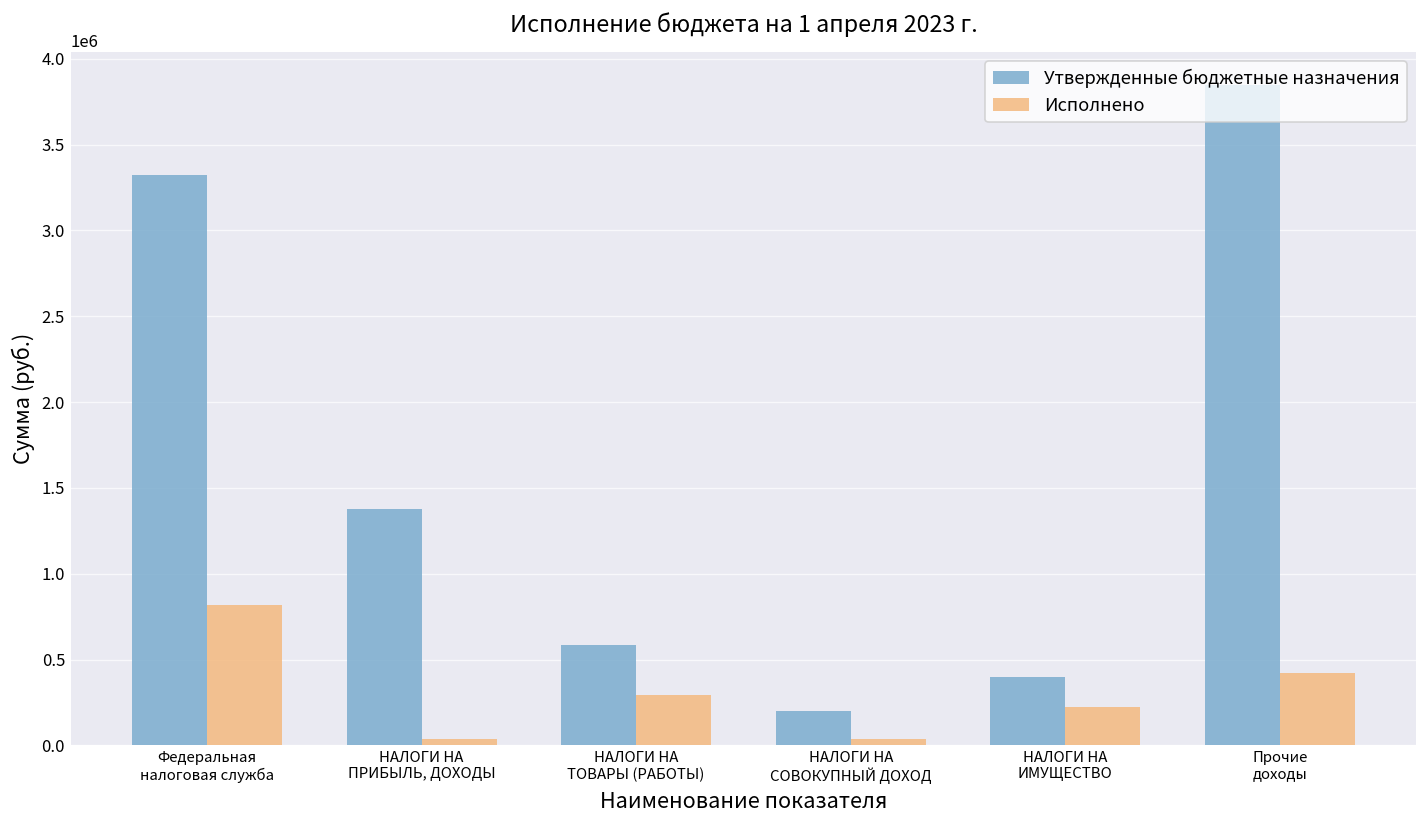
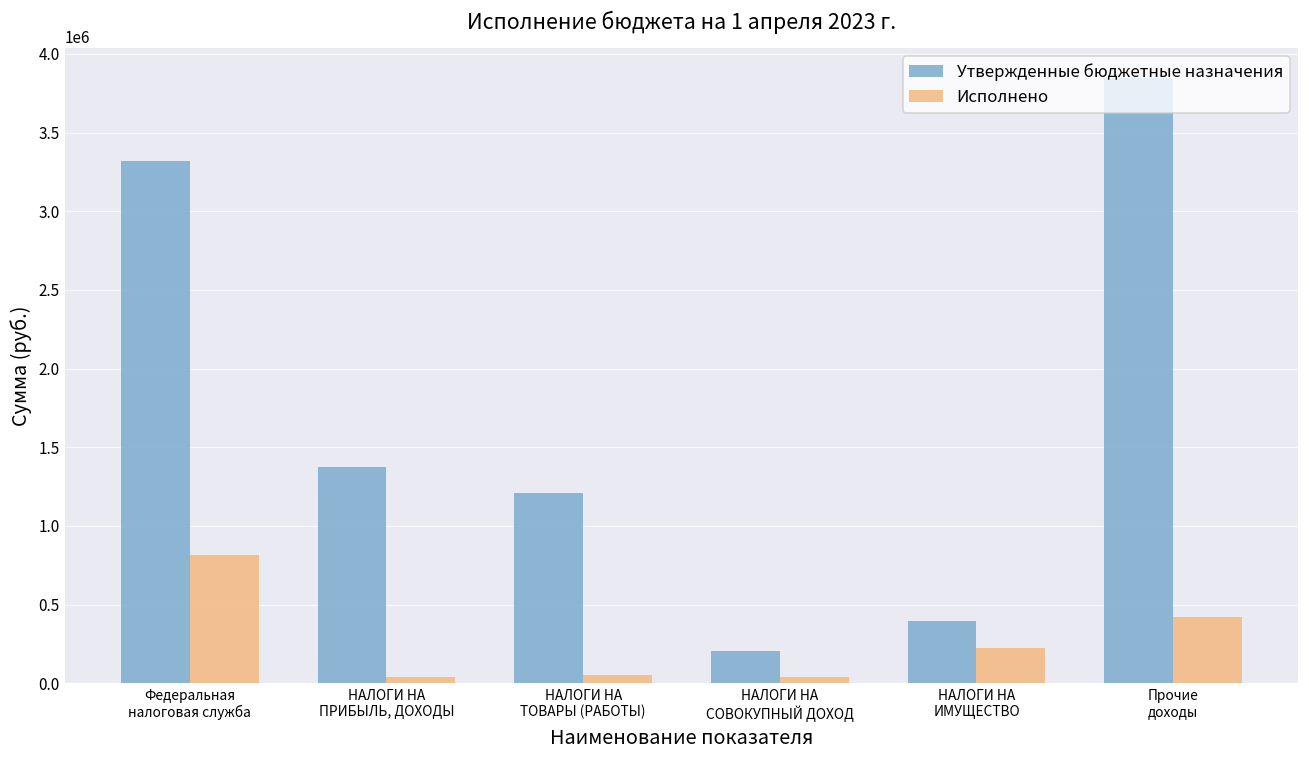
  {
    "Утвержденные бюджетные назначения": {
      "Федеральная налоговая служба": 3320000,
      "НАЛОГИ НА ПРИБЫЛЬ, ДОХОДЫ": 1370000,
-     "НАЛОГИ НА ТОВАРЫ (РАБОТЫ)": 590000,
+     "НАЛОГИ НА ТОВАРЫ (РАБОТЫ)": 1210000,
      "НАЛОГИ НА СОВОКУПНЫЙ ДОХОД": 200000,
      "НАЛОГИ НА ИМУЩЕСТВО": 400000
    },
    "Исполнено": {
      "Федеральная налоговая служба": 820000,
      "НАЛОГИ НА ПРИБЫЛЬ, ДОХОДЫ": 40000,
-     "НАЛОГИ НА ТОВАРЫ (РАБОТЫ)": 300000,
+     "НАЛОГИ НА ТОВАРЫ (РАБОТЫ)": 60000,
      "НАЛОГИ НА СОВОКУПНЫЙ ДОХОД": 40000,
      "НАЛОГИ НА ИМУЩЕСТВО": 230000,
      "Прочие доходы": 420000
    }
  }
